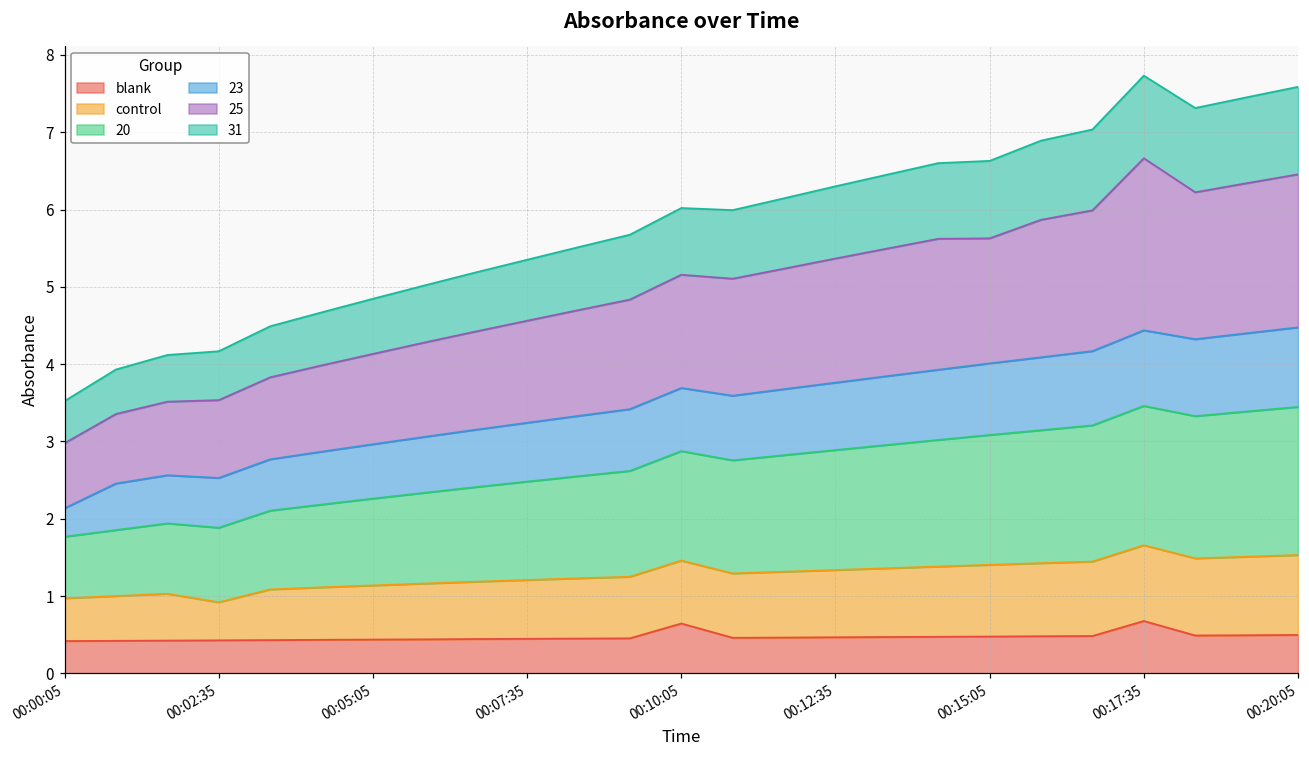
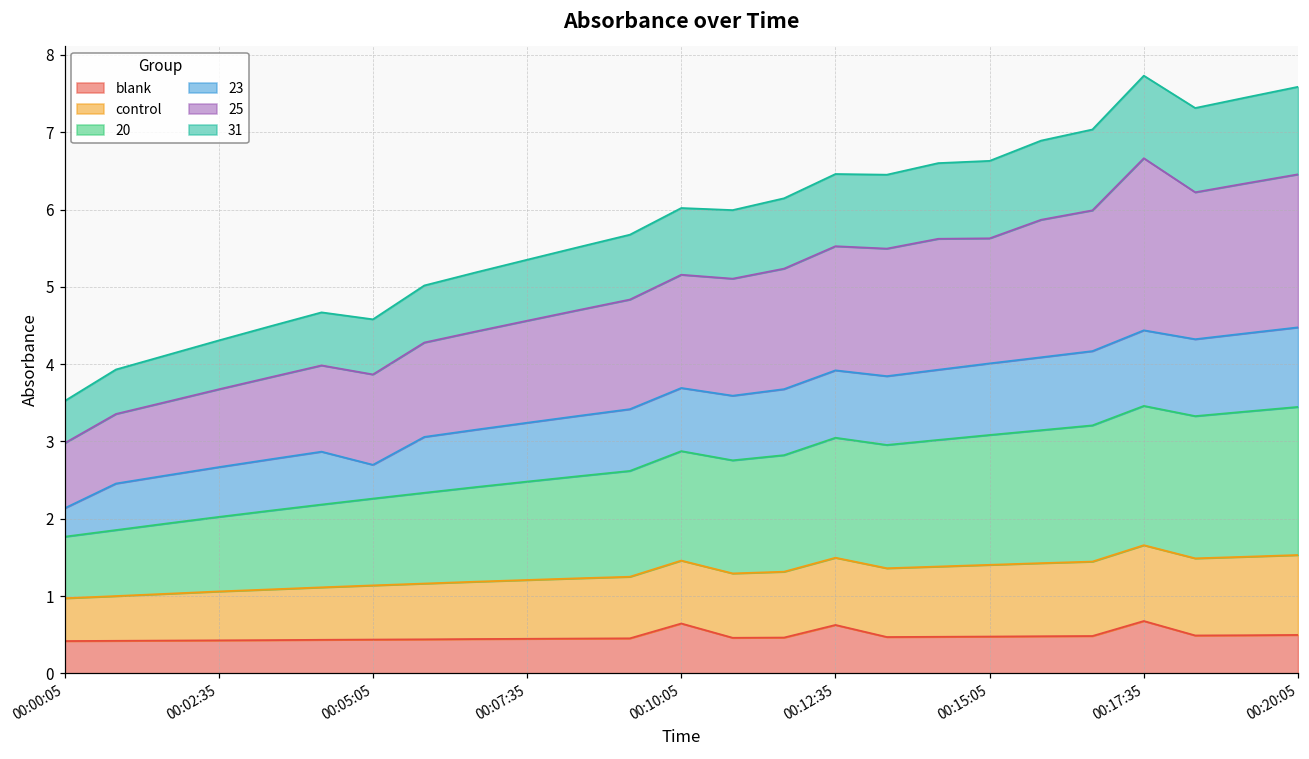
  {
    "blank": {
      "00:00:05": 0.4,
      "00:02:35": 0.4,
      "00:05:05": 0.4,
      "00:07:35": 0.4,
      "00:10:05": 0.6,
-     "00:12:35": 0.5,
+     "00:12:35": 0.6,
      "00:15:05": 0.5,
      "00:17:35": 0.7,
      "00:20:05": 0.5
    },
    "control": {
      "00:00:05": 0.6,
-     "00:02:35": 0.5,
+     "00:02:35": 0.6,
      "00:05:05": 0.7,
      "00:07:35": 0.8,
      "00:10:05": 0.8,
      "00:12:35": 0.9,
      "00:15:05": 0.9,
      "00:17:35": 1.0,
      "00:20:05": 1.0
    },
    "23": {
      "00:00:05": 0.4,
      "00:02:35": 0.6,
-     "00:05:05": 0.7,
+     "00:05:05": 0.4,
      "00:07:35": 0.8,
      "00:10:05": 0.8,
      "00:12:35": 0.9,
      "00:15:05": 0.9,
      "00:17:35": 1.0,
      "00:20:05": 1.0
    },
    "25": {
      "00:00:05": 0.8,
      "00:02:35": 1.0,
      "00:05:05": 1.2,
      "00:07:35": 1.3,
      "00:10:05": 1.5,
      "00:12:35": 1.6,
      "00:15:05": 1.6,
      "00:17:35": 2.2,
      "00:20:05": 2.0
    }
  }
